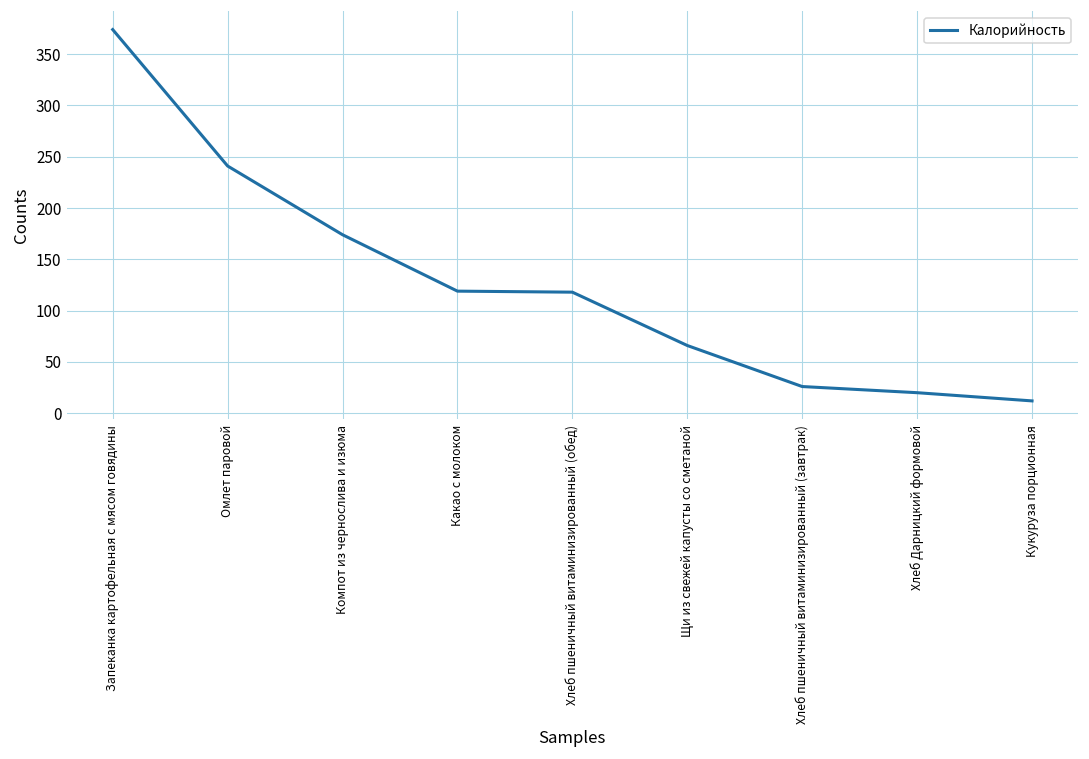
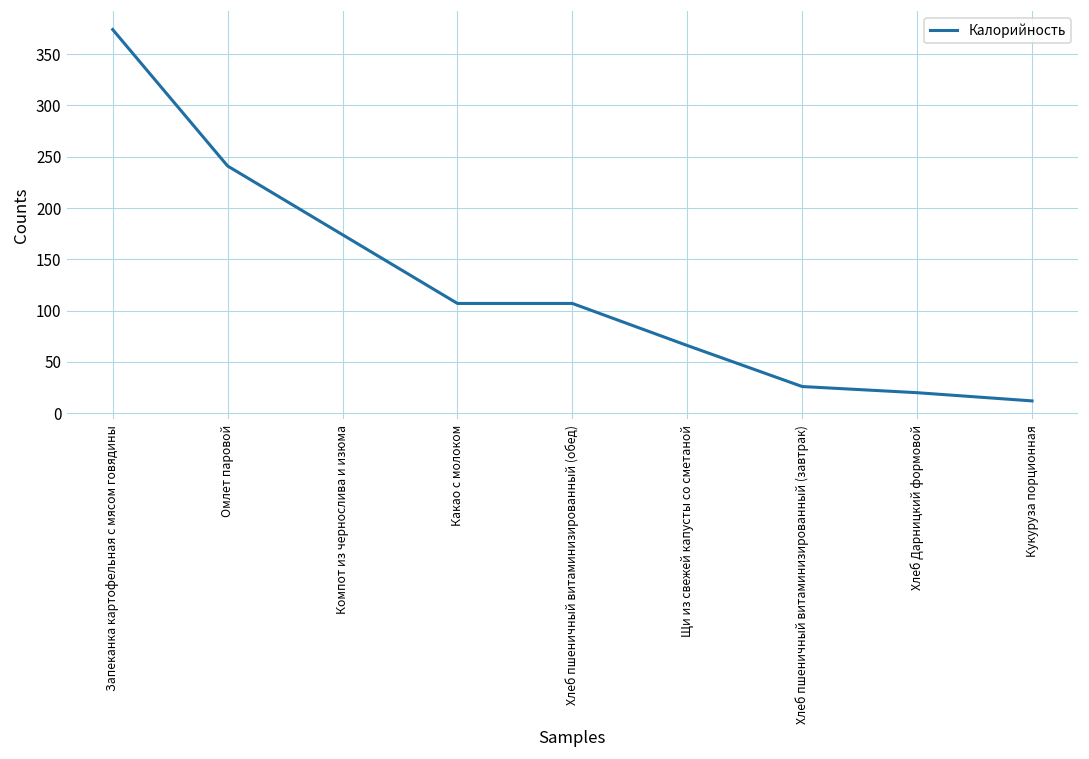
  {
    "Запеканка картофельная с мясом говядины": 370,
    "Омлет паровой": 240,
    "Компот из чернослива и изюма": 170,
-   "Какао с молоком": 120,
-   "Хлеб пшеничный витаминизированный (обед)": 120,
+   "Какао с молоком": 110,
+   "Хлеб пшеничный витаминизированный (обед)": 110,
    "Щи из свежей капусты со сметаной": 70,
    "Хлеб пшеничный витаминизированный (завтрак)": 30,
    "Хлеб Дарницкий формовой": 20,
    "Кукуруза порционная": 10
  }
